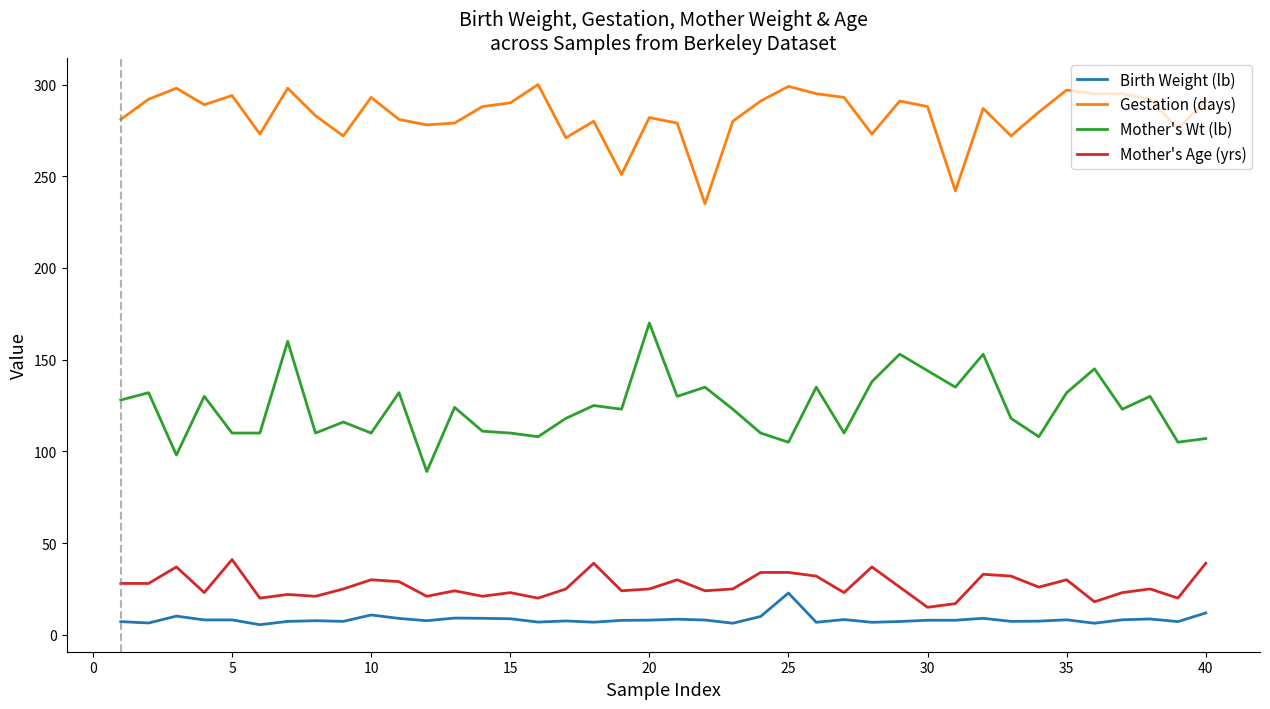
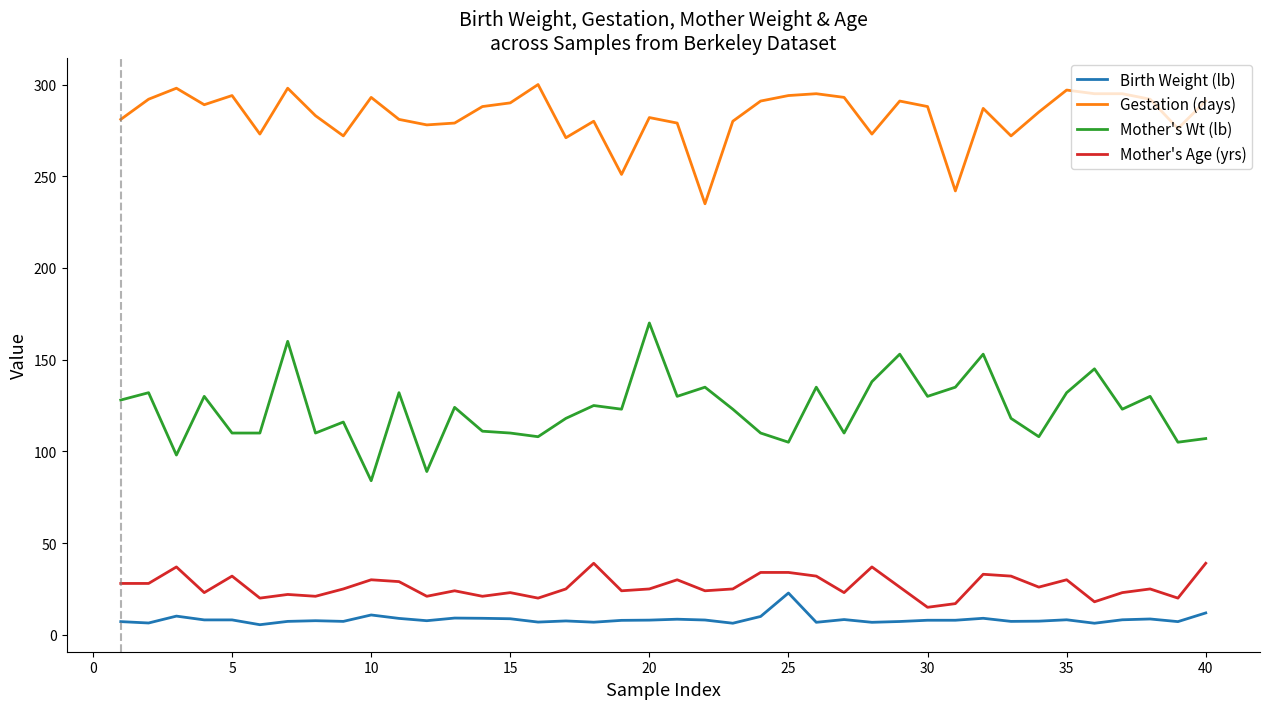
  {
    "Birth Weight (lb)": {
      "5": 8,
      "10": 11,
      "15": 9,
      "20": 8,
      "25": 23,
      "30": 8,
      "35": 8,
      "40": 12
    },
    "Gestation (days)": {
      "5": 294,
      "10": 293,
      "15": 290,
      "20": 282,
-     "25": 299,
+     "25": 294,
      "30": 288,
      "35": 297
    },
    "Mother's Wt (lb)": {
      "5": 110,
-     "10": 110,
+     "10": 84,
      "15": 110,
      "20": 170,
      "25": 105,
-     "30": 144,
+     "30": 130,
      "35": 132,
      "40": 107
    },
    "Mother's Age (yrs)": {
-     "5": 41,
+     "5": 32,
      "10": 30,
      "15": 23,
      "20": 25,
      "25": 34,
      "30": 15,
      "35": 30,
      "40": 39
    }
  }
